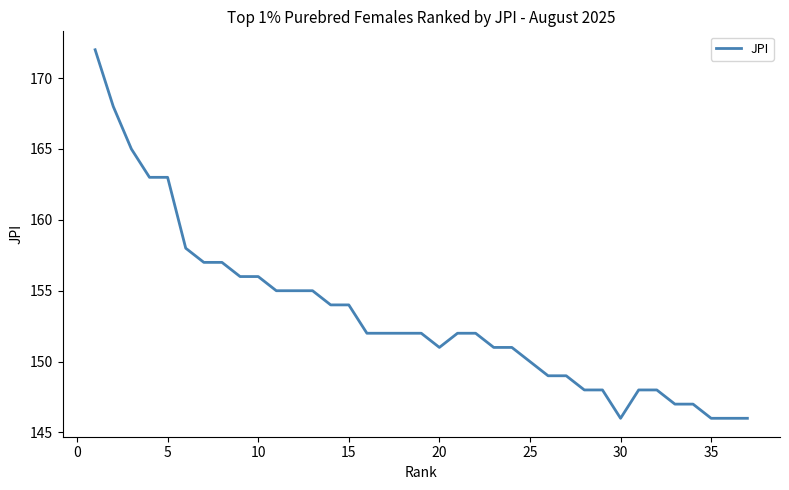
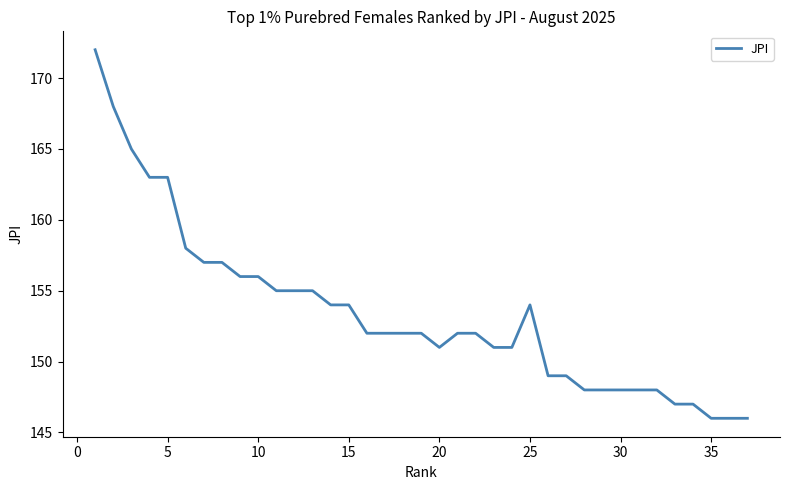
  {
    "5": 163,
    "10": 156,
    "15": 154,
    "20": 151,
-   "25": 150,
-   "30": 146,
+   "25": 154,
+   "30": 148,
    "35": 146
  }
